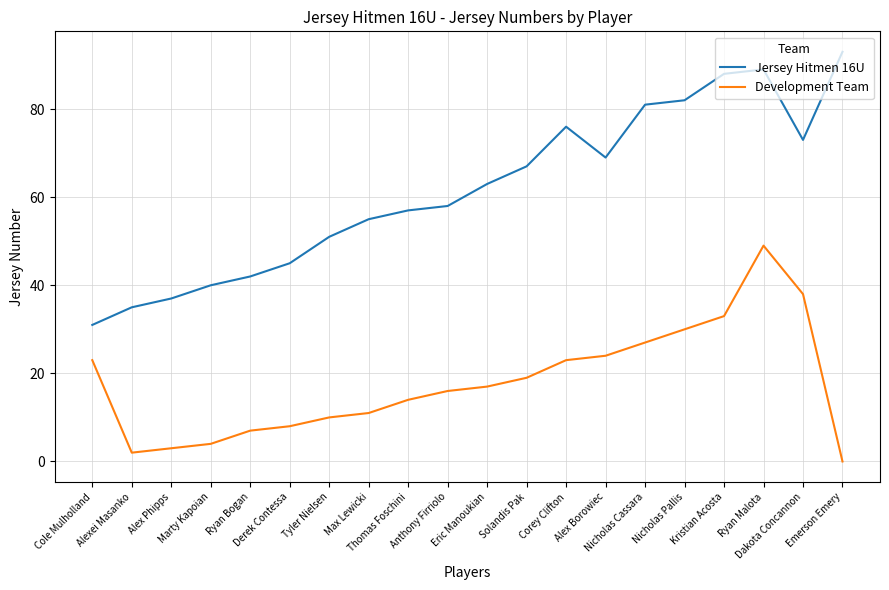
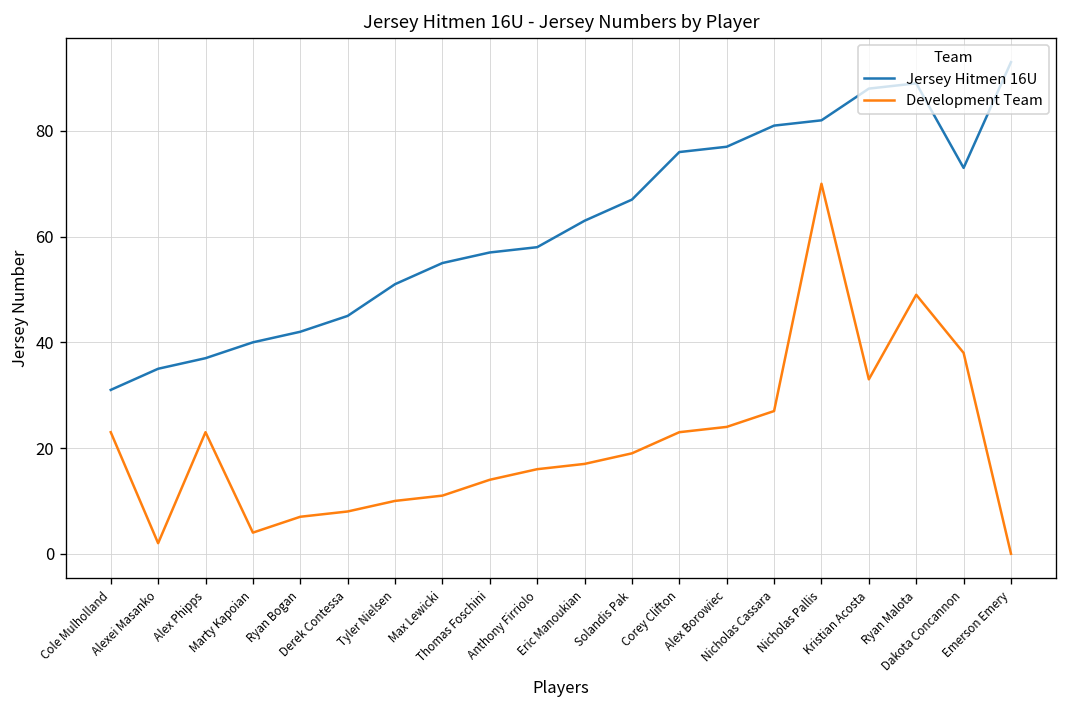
  {
    "Jersey Hitmen 16U": {
      "Cole Mulholland": 31,
      "Alexei Masanko": 35,
      "Alex Phipps": 37,
      "Marty Kapoian": 40,
      "Ryan Bogan": 42,
      "Derek Contessa": 45,
      "Tyler Nielsen": 51,
      "Max Lewicki": 55,
      "Thomas Foschini": 57,
      "Anthony Firriolo": 58,
      "Eric Manoukian": 63,
      "Solandis Pak": 67,
      "Corey Clifton": 76,
-     "Alex Borowiec": 69,
+     "Alex Borowiec": 77,
      "Nicholas Cassara": 81,
      "Nicholas Pallis": 82,
      "Dakota Concannon": 73
    },
    "Development Team": {
      "Cole Mulholland": 23,
      "Alexei Masanko": 2,
-     "Alex Phipps": 3,
+     "Alex Phipps": 23,
      "Marty Kapoian": 4,
      "Ryan Bogan": 7,
      "Derek Contessa": 8,
      "Tyler Nielsen": 10,
      "Max Lewicki": 11,
      "Thomas Foschini": 14,
      "Anthony Firriolo": 16,
      "Eric Manoukian": 17,
      "Solandis Pak": 19,
      "Corey Clifton": 23,
      "Alex Borowiec": 24,
      "Nicholas Cassara": 27,
-     "Nicholas Pallis": 30,
+     "Nicholas Pallis": 70,
      "Kristian Acosta": 33,
      "Ryan Malota": 49,
      "Dakota Concannon": 38,
      "Emerson Emery": 0
    }
  }
